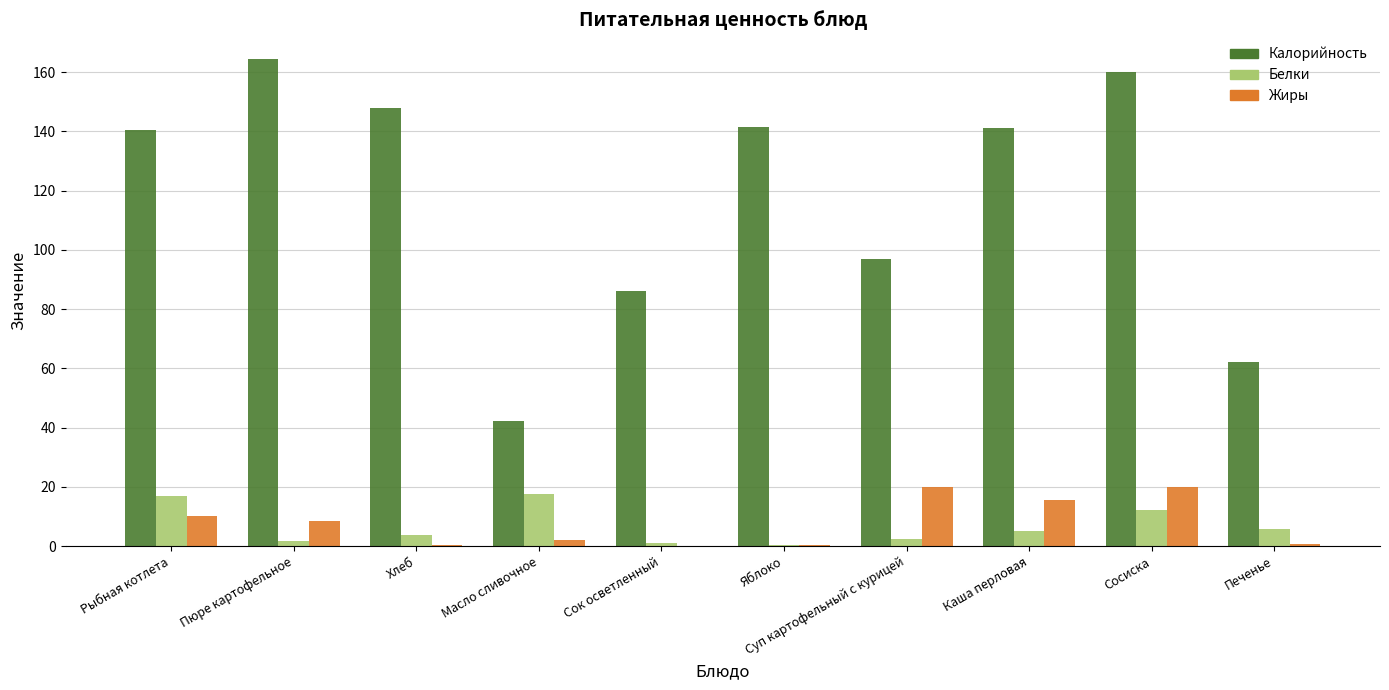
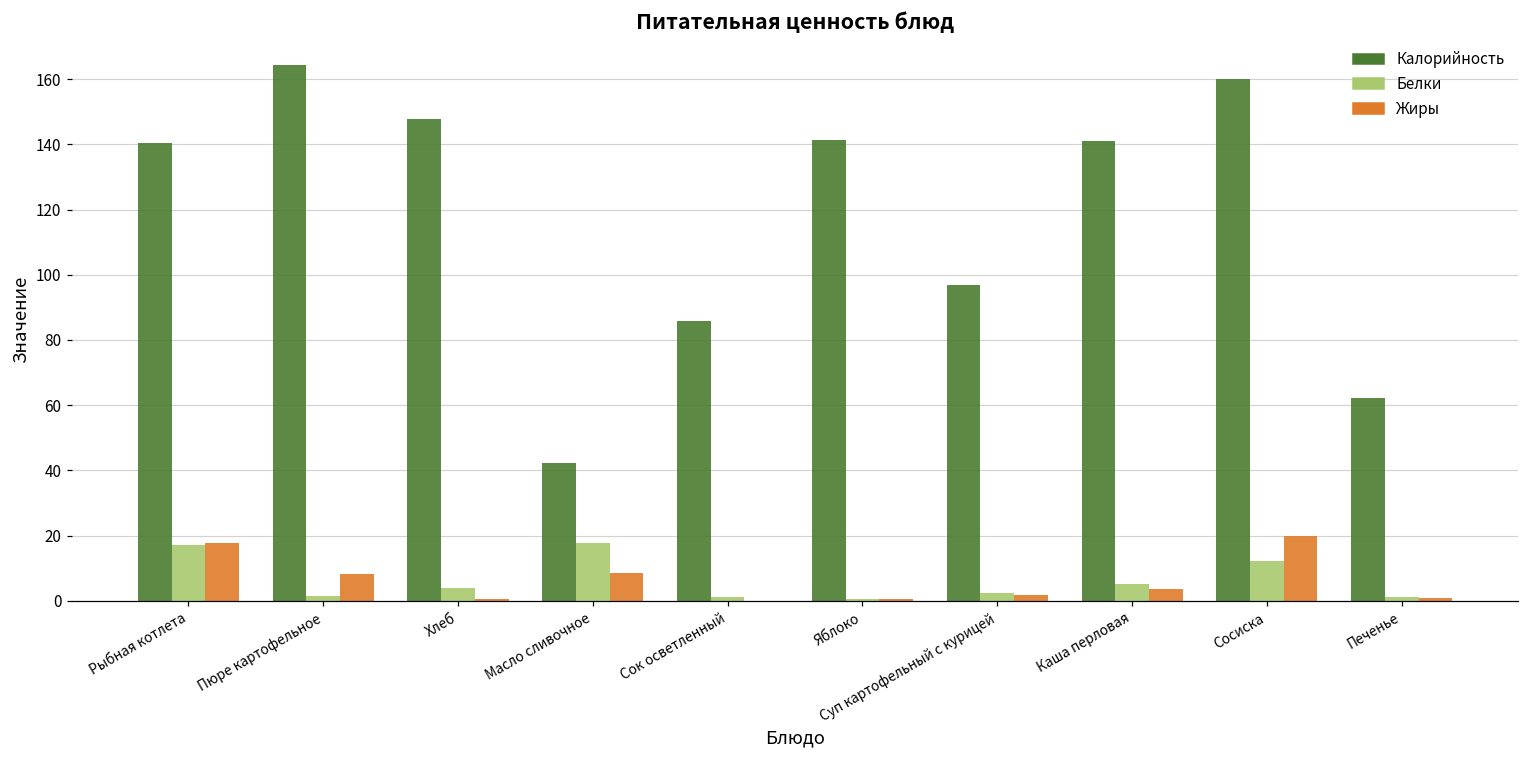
  {
    "Калорийность": {
      "Рыбная котлета": 140,
      "Пюре картофельное": 165,
      "Хлеб": 148,
      "Масло сливочное": 42,
      "Сок осветленный": 86,
      "Яблоко": 141,
      "Суп картофельный с курицей": 97,
      "Каша перловая": 141,
      "Сосиска": 160,
      "Печенье": 62
    },
    "Белки": {
      "Рыбная котлета": 17,
      "Пюре картофельное": 2,
      "Хлеб": 4,
      "Масло сливочное": 18,
      "Сок осветленный": 1,
      "Суп картофельный с курицей": 2,
      "Каша перловая": 5,
      "Сосиска": 12,
-     "Печенье": 6
+     "Печенье": 1
    },
    "Жиры": {
-     "Рыбная котлета": 10,
+     "Рыбная котлета": 18,
      "Пюре картофельное": 8,
-     "Масло сливочное": 2,
+     "Масло сливочное": 9,
      "Сок осветленный": 0,
-     "Суп картофельный с курицей": 20,
-     "Каша перловая": 16,
+     "Суп картофельный с курицей": 2,
+     "Каша перловая": 4,
      "Сосиска": 20
    }
  }
